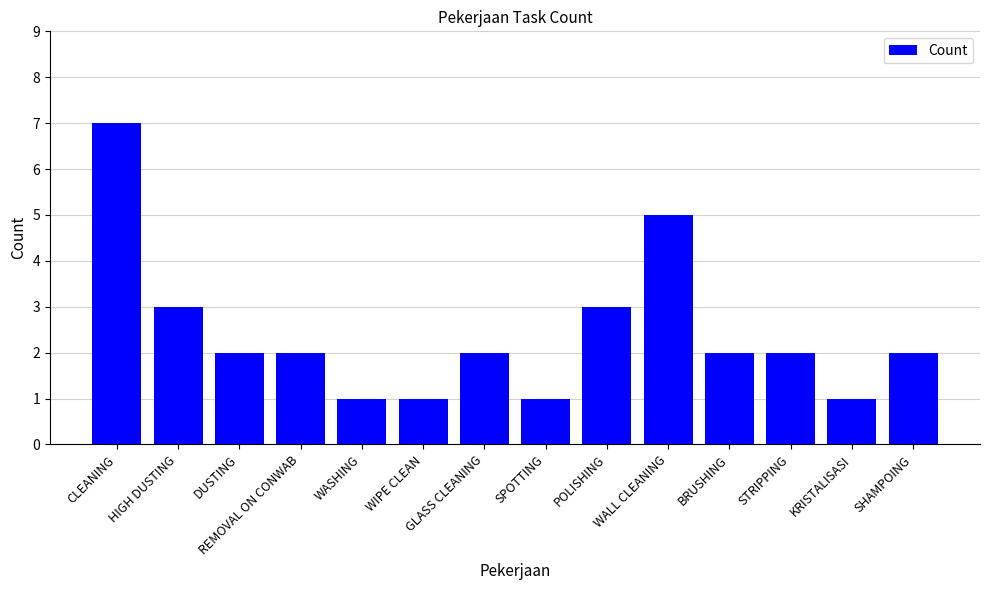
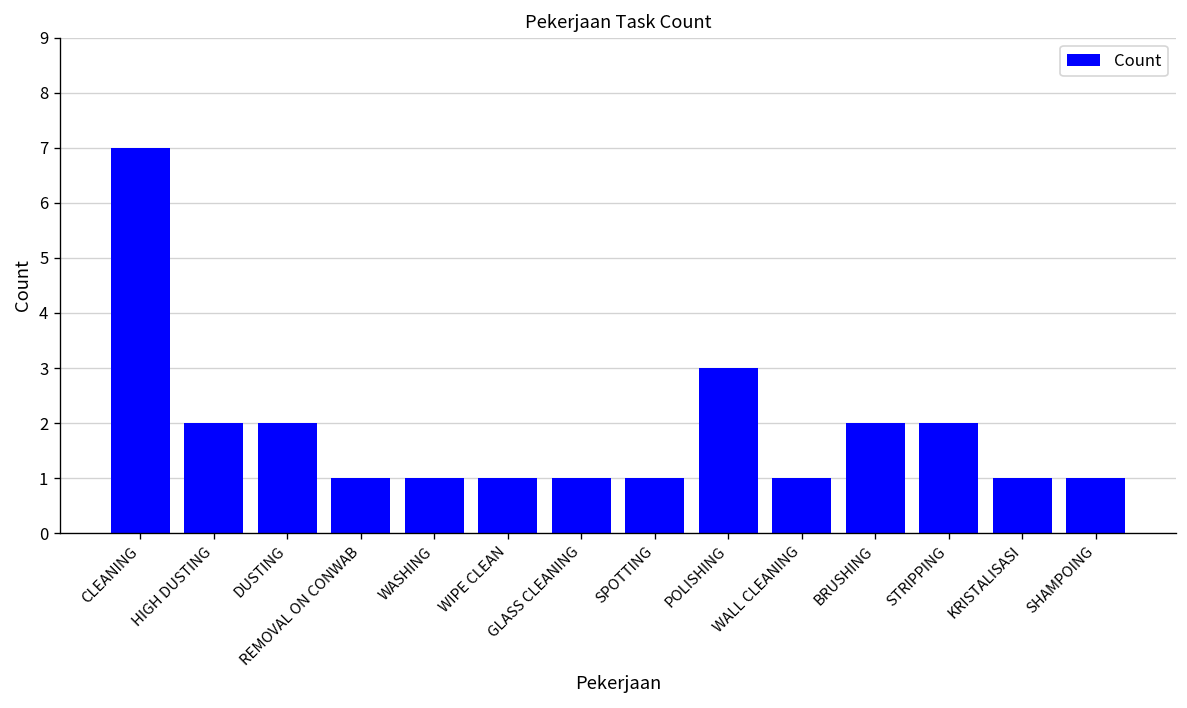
  {
    "CLEANING": 7,
-   "HIGH DUSTING": 3,
+   "HIGH DUSTING": 2,
    "DUSTING": 2,
-   "REMOVAL ON CONWAB": 2,
+   "REMOVAL ON CONWAB": 1,
    "WASHING": 1,
    "WIPE CLEAN": 1,
-   "GLASS CLEANING": 2,
+   "GLASS CLEANING": 1,
    "SPOTTING": 1,
    "POLISHING": 3,
-   "WALL CLEANING": 5,
+   "WALL CLEANING": 1,
    "BRUSHING": 2,
    "STRIPPING": 2,
    "KRISTALISASI": 1,
-   "SHAMPOING": 2
+   "SHAMPOING": 1
  }
